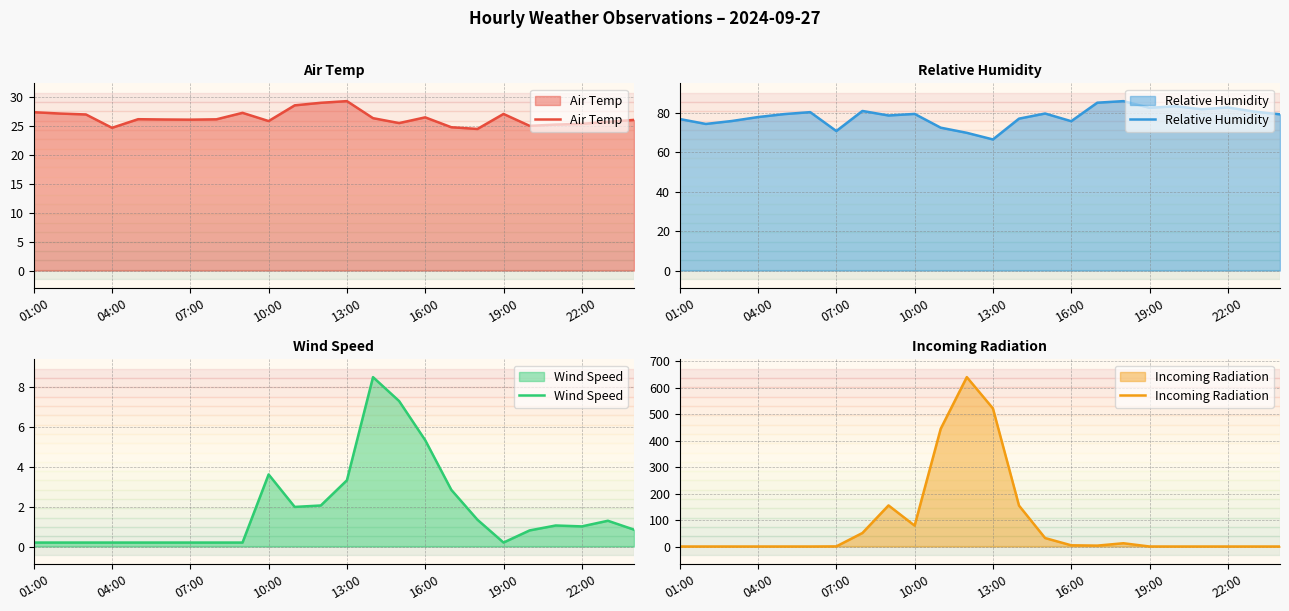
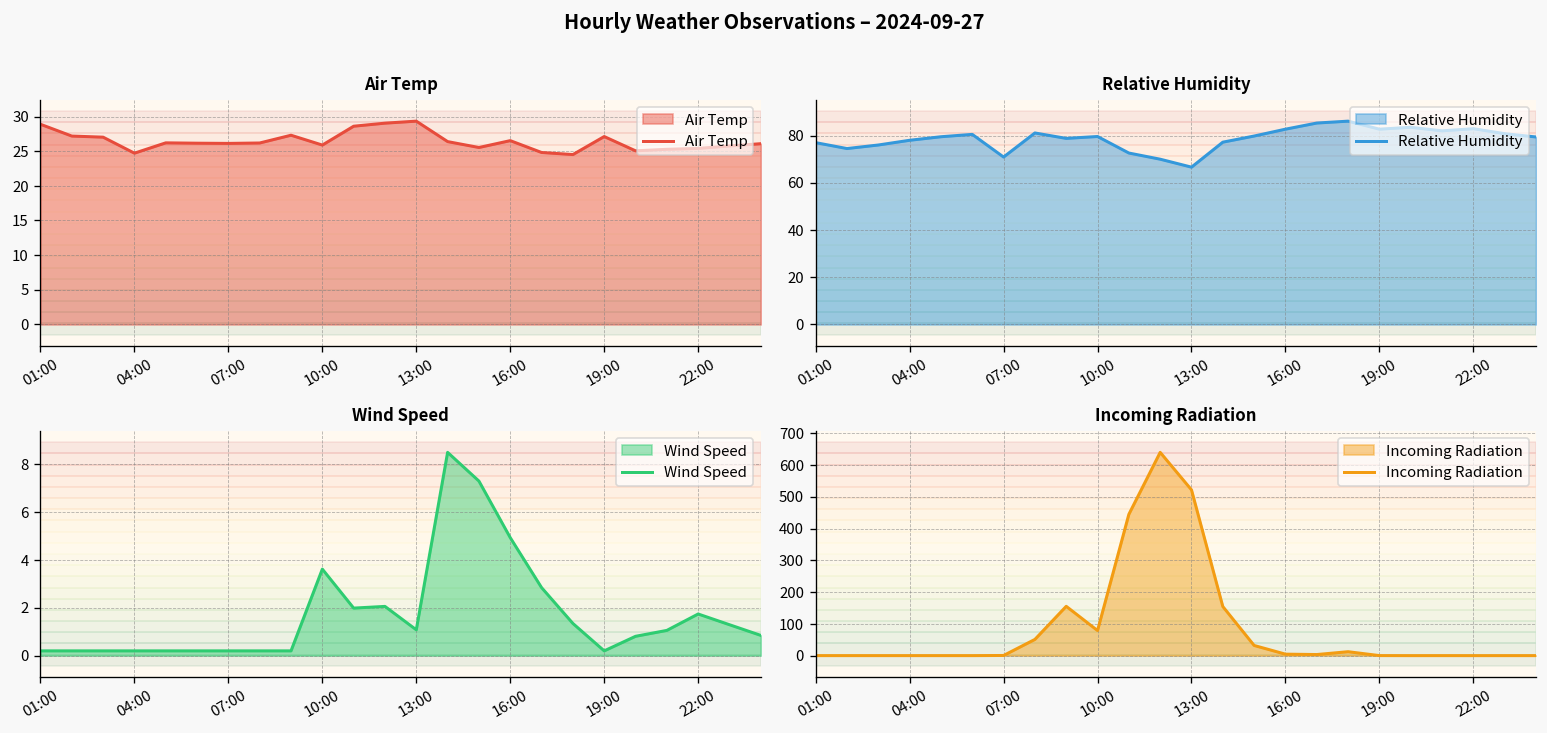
  {
    "Air Temp": {
-     "01:00": 27,
+     "01:00": 29,
      "04:00": 25,
      "07:00": 26,
      "10:00": 26,
      "13:00": 29,
      "16:00": 27,
      "19:00": 27
    },
    "Relative Humidity": {
      "01:00": 77,
      "04:00": 78,
      "07:00": 71,
      "10:00": 80,
      "13:00": 67,
-     "16:00": 76
+     "16:00": 83
    },
    "Wind Speed": {
      "01:00": 0.2,
      "04:00": 0.2,
      "07:00": 0.2,
      "10:00": 3.6,
-     "13:00": 3.3,
-     "16:00": 5.3,
+     "13:00": 1.1,
+     "16:00": 4.9,
      "19:00": 0.2,
-     "22:00": 1.0
+     "22:00": 1.7
    },
    "Incoming Radiation": {
      "01:00": 0,
      "04:00": 0,
      "07:00": 0,
      "10:00": 80,
      "13:00": 520,
      "16:00": 0,
      "19:00": 0,
      "22:00": 0
    }
  }
